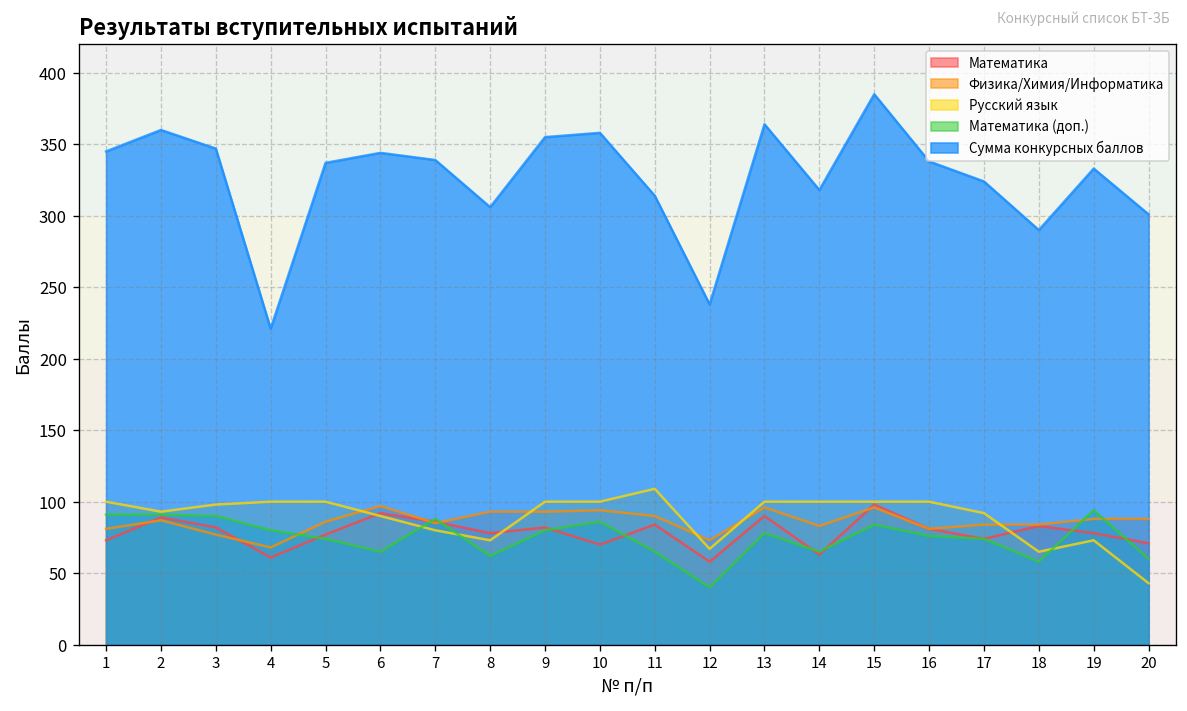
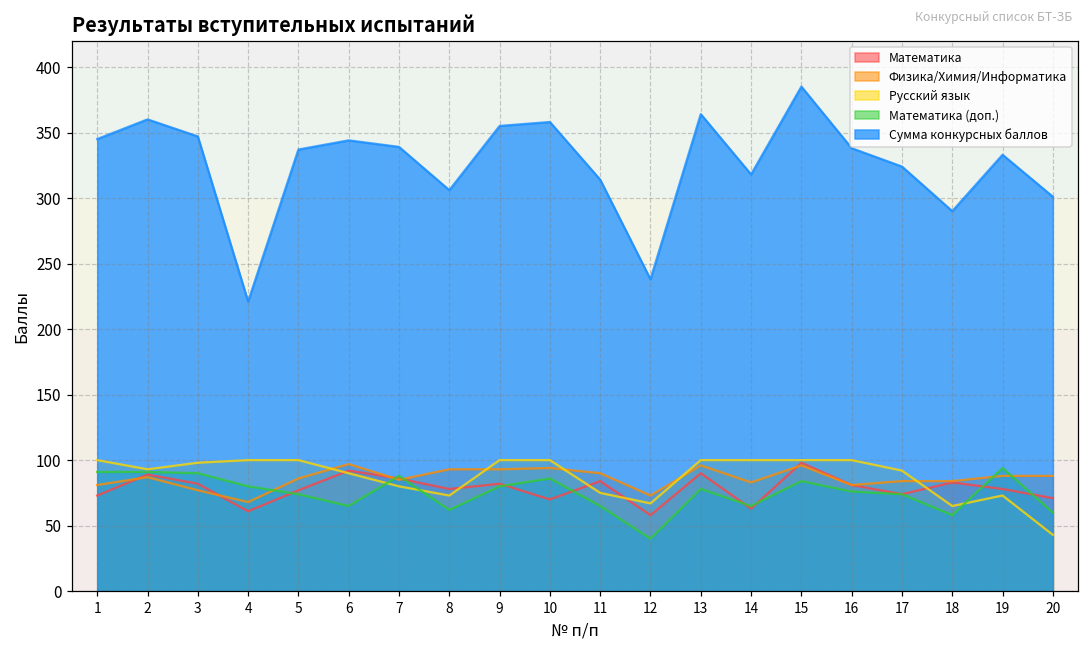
  {
    "Математика": {
      "1": 73,
      "3": 82,
      "4": 61,
      "5": 77,
      "8": 78,
      "10": 70,
      "11": 84,
      "12": 58,
      "13": 90,
      "19": 78,
      "20": 71
    },
    "Физика/Химия/Информатика": {
      "1": 81,
      "3": 77,
      "4": 68,
      "5": 86,
      "6": 97,
      "8": 93,
      "9": 93,
      "10": 94,
      "11": 90,
      "12": 73,
      "13": 96,
      "14": 83,
      "17": 84,
      "19": 88,
      "20": 88
    },
    "Русский язык": {
      "1": 100,
      "3": 98,
      "4": 100,
      "5": 100,
      "7": 80,
      "8": 73,
      "9": 100,
      "10": 100,
-     "11": 109,
+     "11": 75,
      "12": 67,
      "13": 100,
      "14": 100,
      "16": 100,
      "17": 92,
      "18": 65,
      "19": 73,
      "20": 43
    },
    "Математика (доп.)": {
      "1": 91,
      "3": 90,
      "4": 80,
      "5": 74,
      "6": 65,
      "8": 62,
      "10": 86,
      "11": 65,
      "12": 40,
      "13": 78,
      "15": 84,
      "16": 76,
      "18": 58,
      "19": 94,
      "20": 60
    },
    "Сумма конкурсных баллов": {
      "1": 345,
      "2": 360,
      "3": 347,
      "4": 221,
      "5": 337,
      "6": 344,
      "7": 339,
      "8": 306,
      "9": 355,
      "10": 358,
      "11": 314,
      "12": 238,
      "13": 364,
      "14": 318,
      "15": 385,
      "16": 338,
      "17": 324,
      "18": 290,
      "19": 333,
      "20": 301
    }
  }
